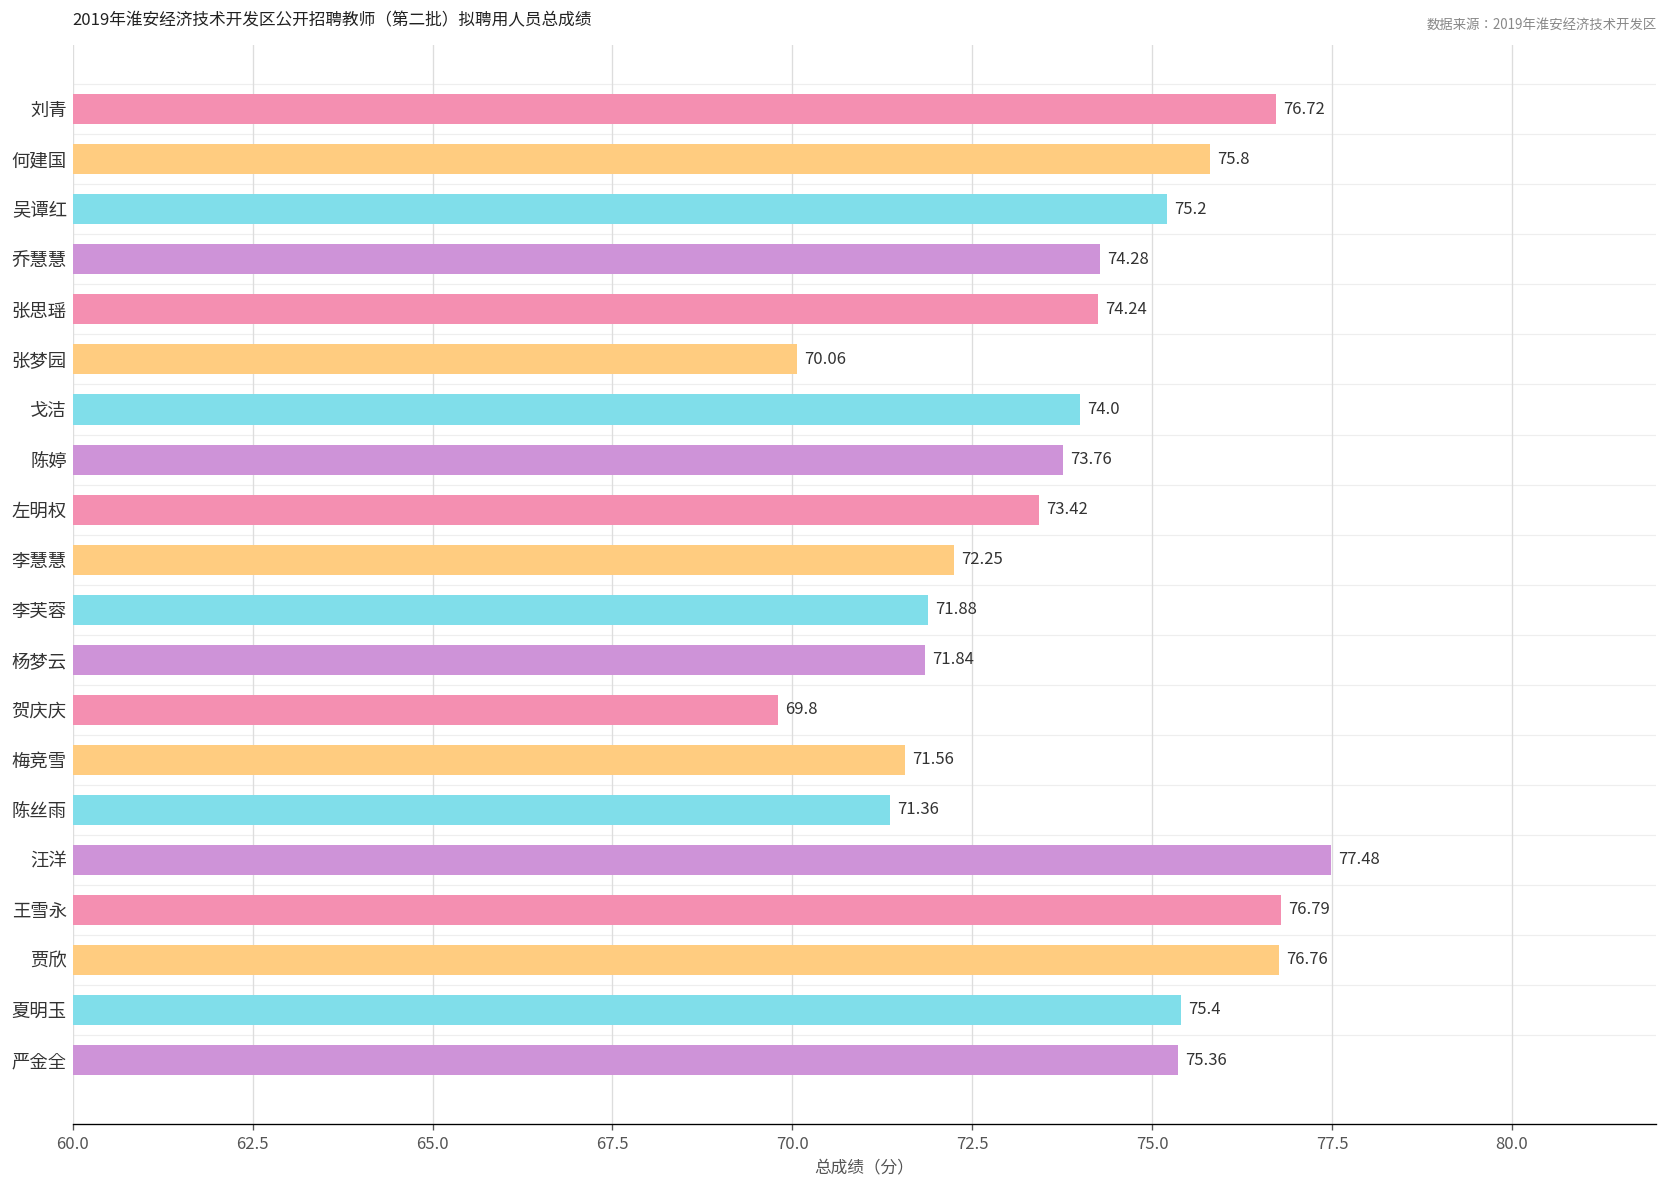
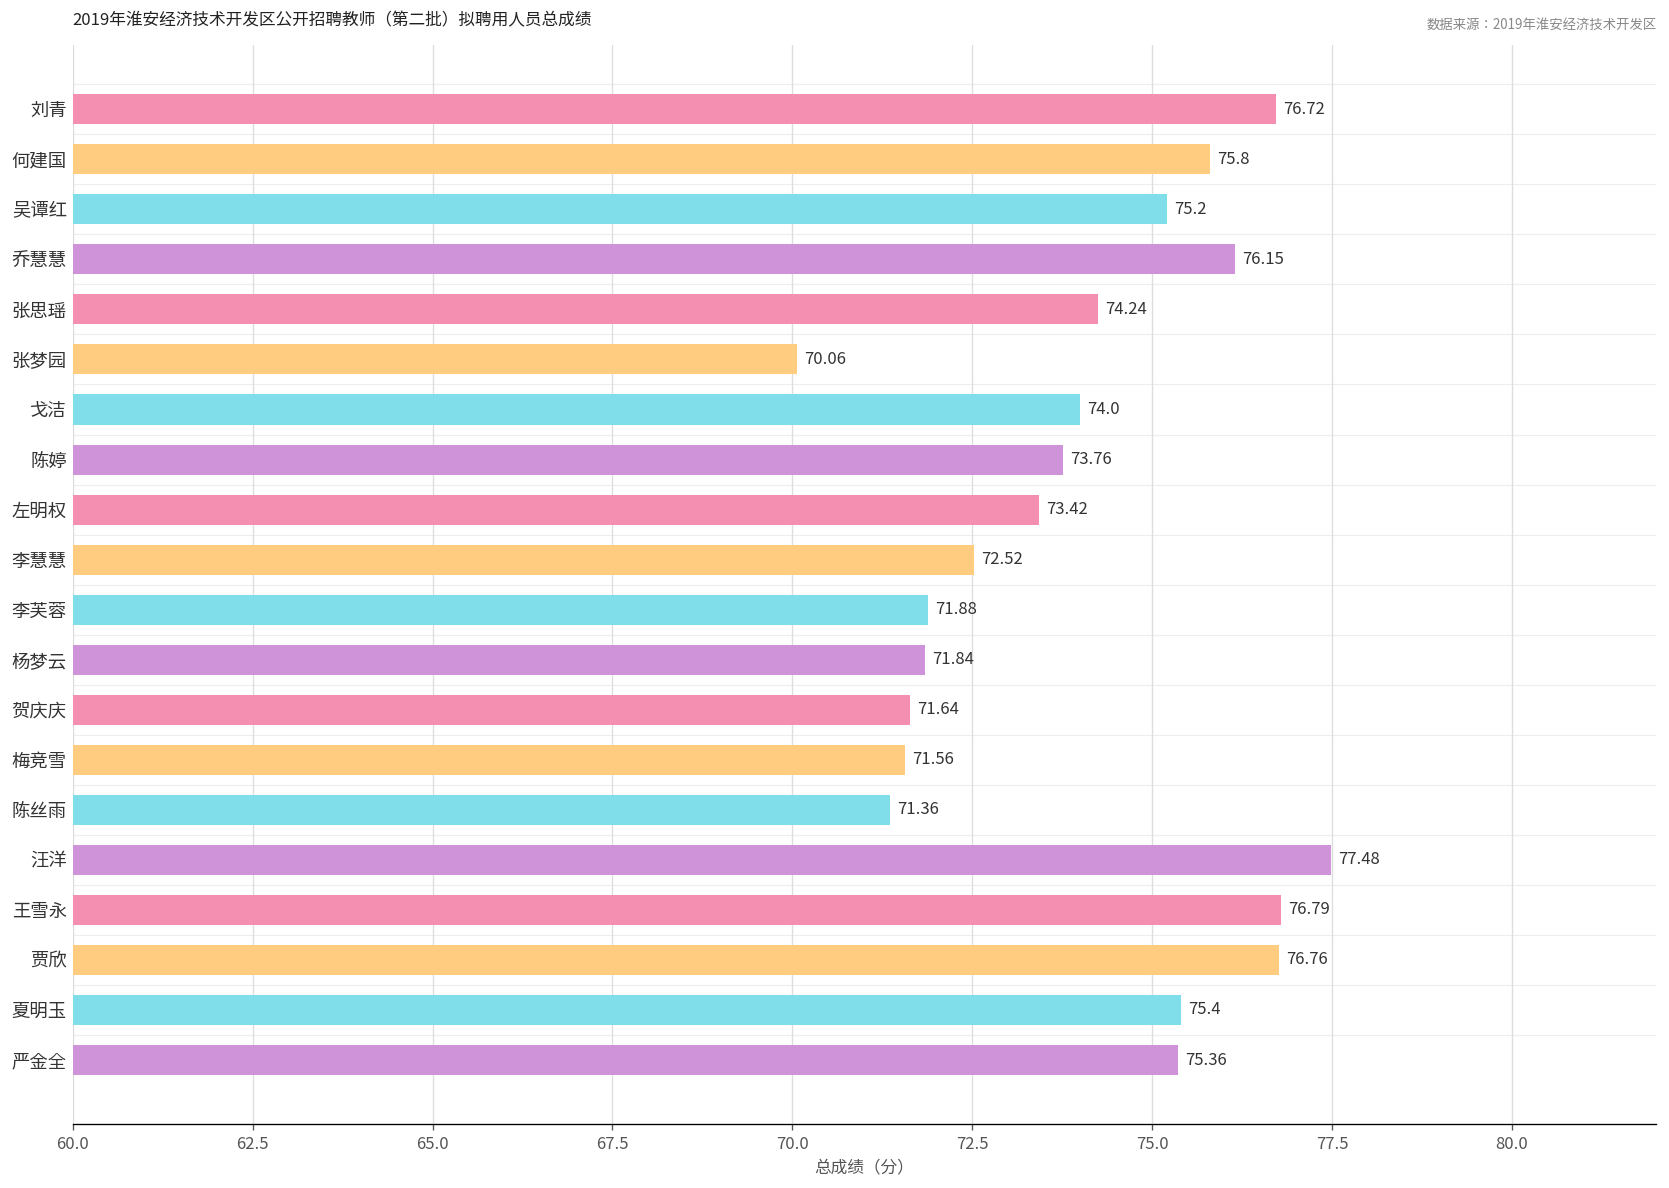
  {
    "刘青": 76.72,
    "何建国": 75.8,
    "吴谭红": 75.2,
-   "乔慧慧": 74.28,
+   "乔慧慧": 76.15,
    "张思瑶": 74.24,
    "张梦园": 70.06,
    "戈洁": 74.0,
    "陈婷": 73.76,
    "左明权": 73.42,
-   "李慧慧": 72.25,
+   "李慧慧": 72.52,
    "李芙蓉": 71.88,
    "杨梦云": 71.84,
-   "贺庆庆": 69.8,
+   "贺庆庆": 71.64,
    "梅竞雪": 71.56,
    "陈丝雨": 71.36,
    "汪洋": 77.48,
    "王雪永": 76.79,
    "贾欣": 76.76,
    "夏明玉": 75.4,
    "严金全": 75.36
  }
